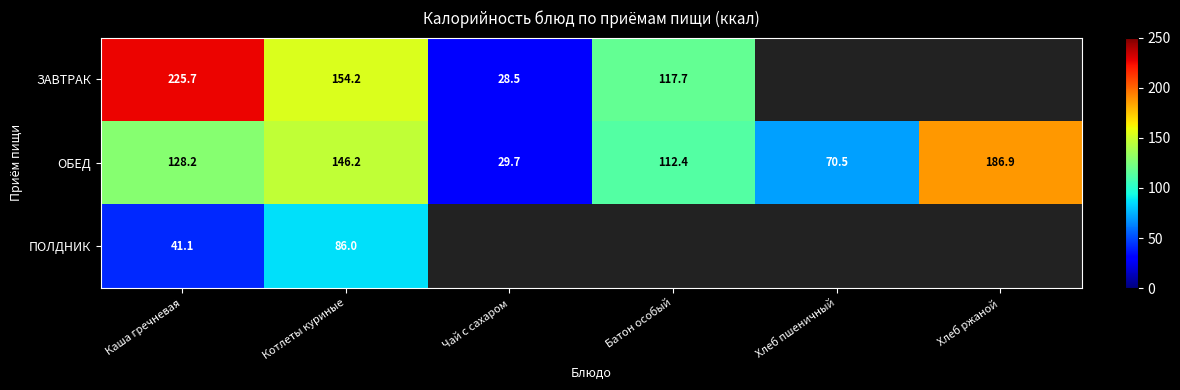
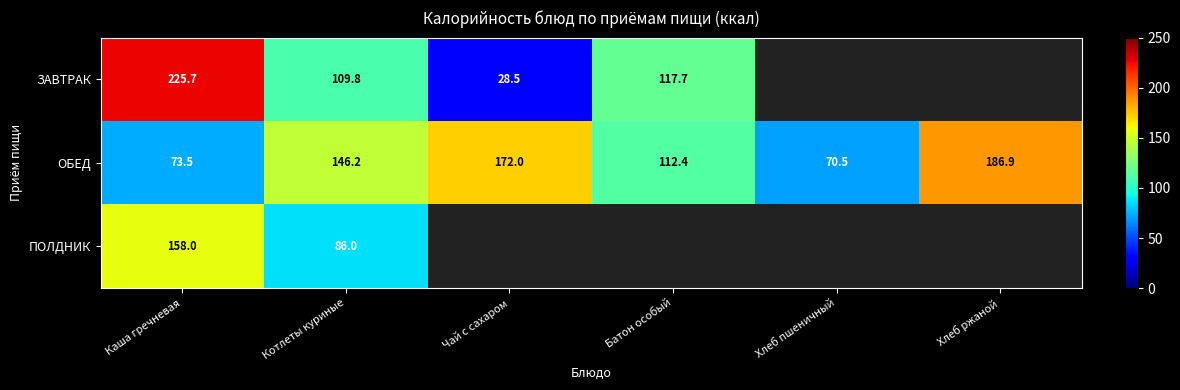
  {
    "ЗАВТРАК": {
      "Каша гречневая": 225.7,
-     "Котлеты куриные": 154.2,
+     "Котлеты куриные": 109.8,
      "Чай с сахаром": 28.5,
      "Батон особый": 117.7
    },
    "ОБЕД": {
-     "Каша гречневая": 128.2,
+     "Каша гречневая": 73.5,
      "Котлеты куриные": 146.2,
-     "Чай с сахаром": 29.7,
+     "Чай с сахаром": 172.0,
      "Батон особый": 112.4,
      "Хлеб пшеничный": 70.5,
      "Хлеб ржаной": 186.9
    },
    "ПОЛДНИК": {
-     "Каша гречневая": 41.1,
+     "Каша гречневая": 158.0,
      "Котлеты куриные": 86.0
    }
  }
